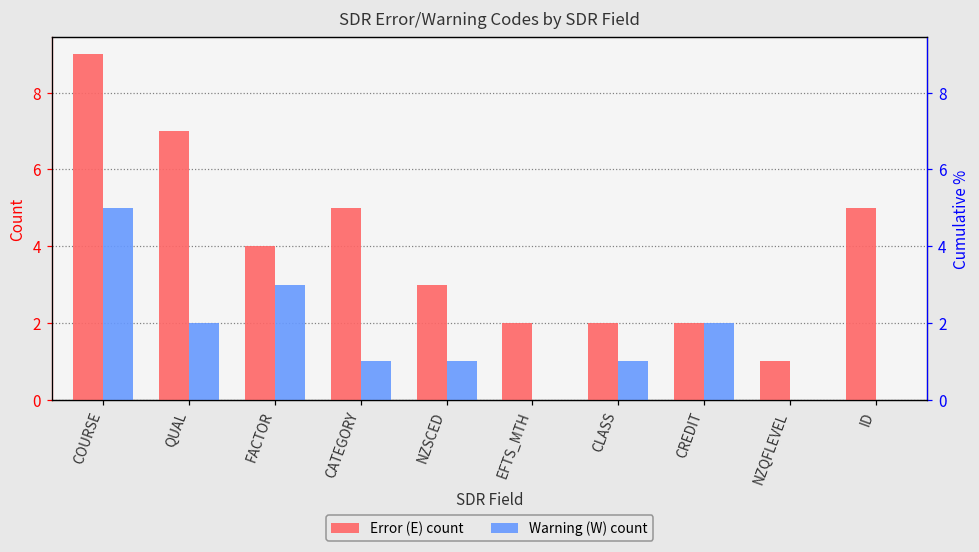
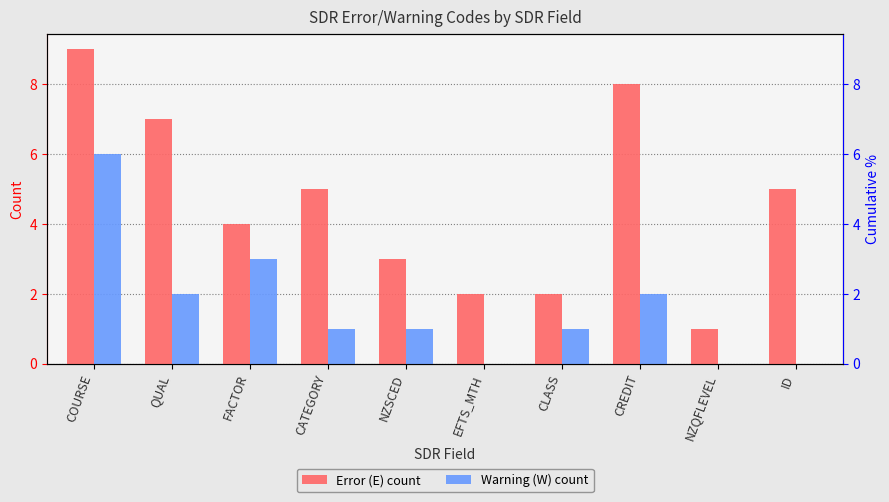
  {
    "Error (E) count": {
      "COURSE": 9,
      "QUAL": 7,
      "FACTOR": 4,
      "CATEGORY": 5,
      "NZSCED": 3,
      "EFTS_MTH": 2,
      "CLASS": 2,
-     "CREDIT": 2,
+     "CREDIT": 8,
      "NZQFLEVEL": 1,
      "ID": 5
    },
    "Warning (W) count": {
-     "COURSE": 5,
+     "COURSE": 6,
      "QUAL": 2,
      "FACTOR": 3,
      "CATEGORY": 1,
      "NZSCED": 1,
      "EFTS_MTH": 0,
      "CLASS": 1,
      "CREDIT": 2,
      "NZQFLEVEL": 0,
      "ID": 0
    }
  }
